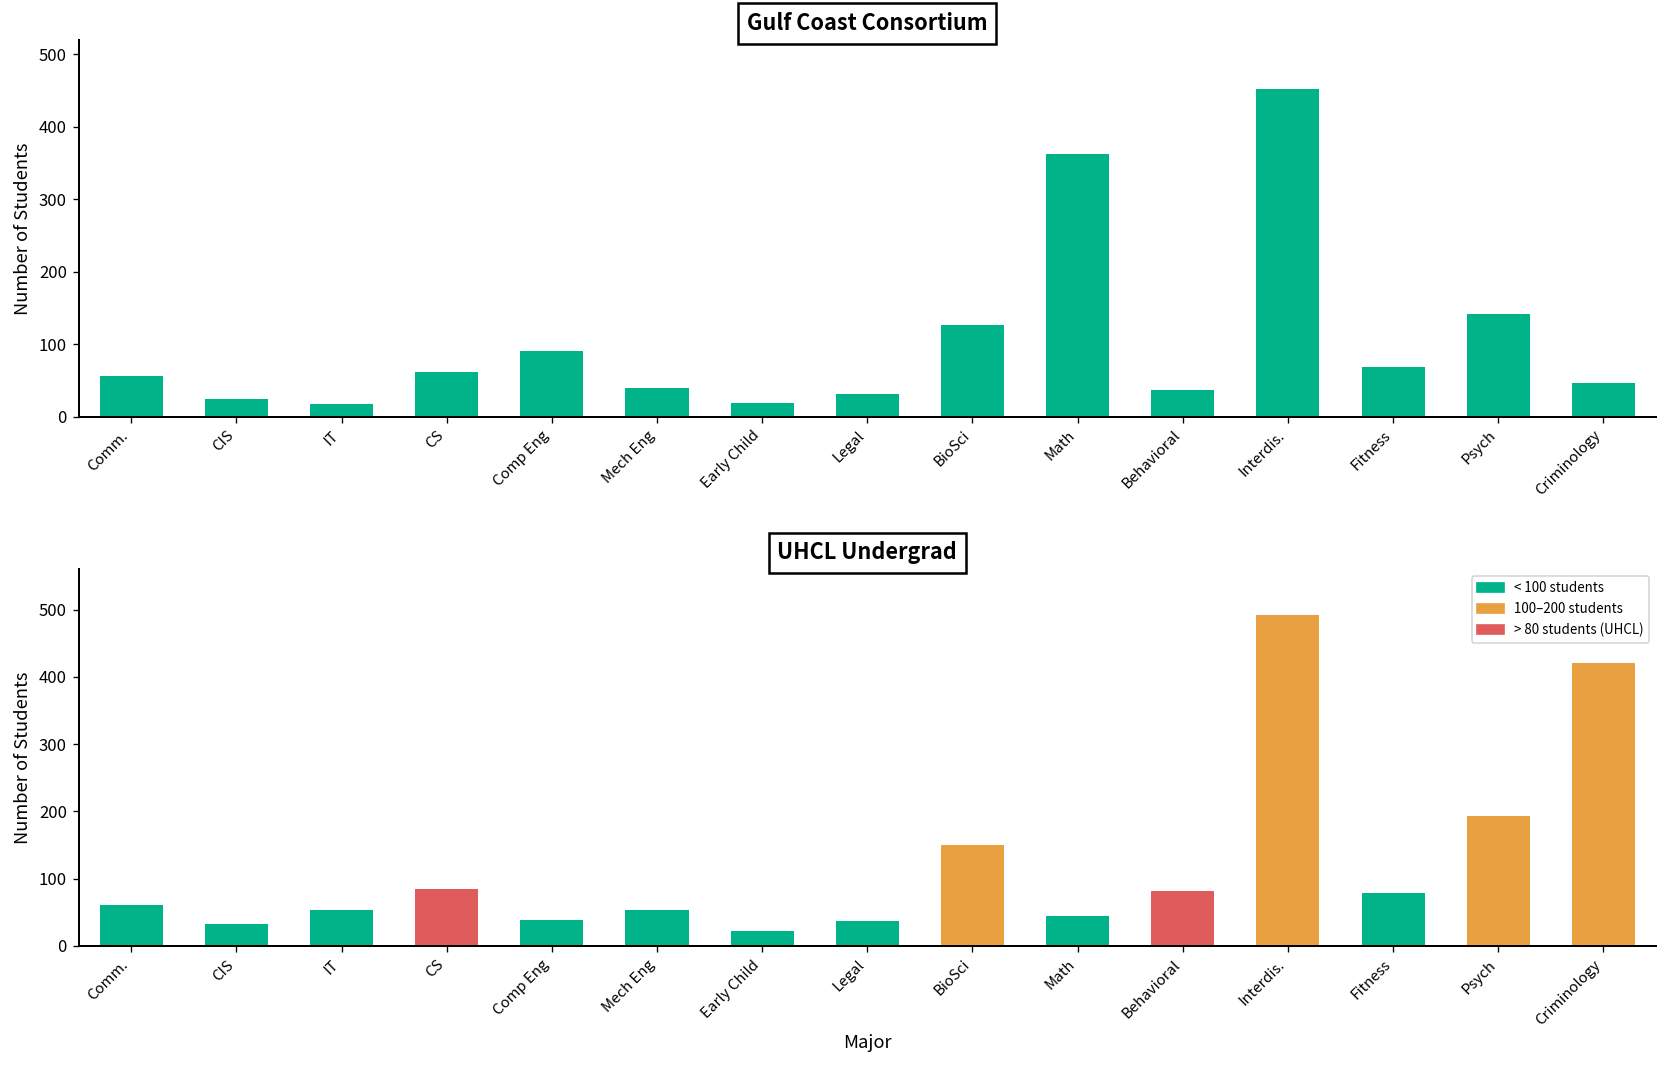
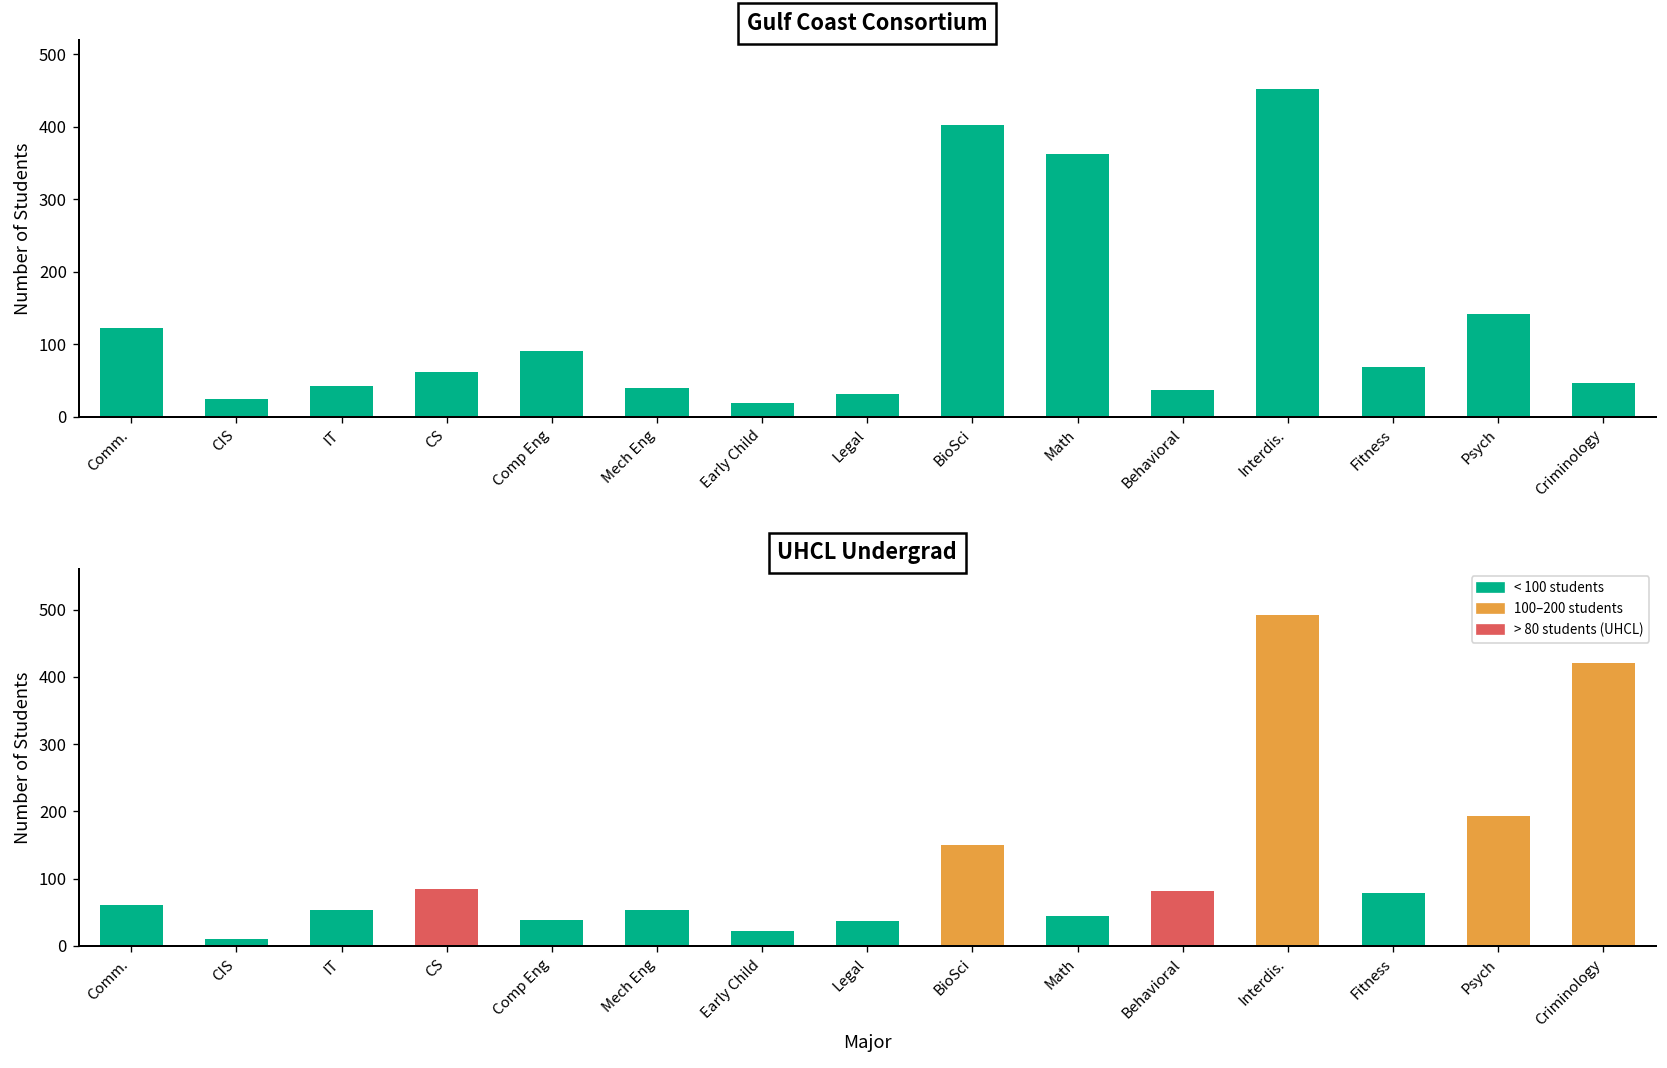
  {
    "Gulf Coast Consortium": {
-     "Comm.": 60,
+     "Comm.": 120,
      "CIS": 30,
-     "IT": 20,
+     "IT": 40,
      "CS": 60,
      "Comp Eng": 90,
      "Mech Eng": 40,
      "Early Child": 20,
      "Legal": 30,
-     "BioSci": 130,
+     "BioSci": 400,
      "Math": 360,
      "Behavioral": 40,
      "Interdis.": 450,
      "Fitness": 70,
      "Psych": 140,
      "Criminology": 50
    },
    "UHCL Undergrad": {
      "Comm.": 60,
-     "CIS": 30,
+     "CIS": 10,
      "IT": 50,
      "CS": 80,
      "Comp Eng": 40,
      "Mech Eng": 50,
      "Early Child": 20,
      "Legal": 40,
      "BioSci": 150,
      "Math": 40,
      "Behavioral": 80,
      "Interdis.": 490,
      "Fitness": 80,
      "Psych": 190,
      "Criminology": 420
    }
  }
